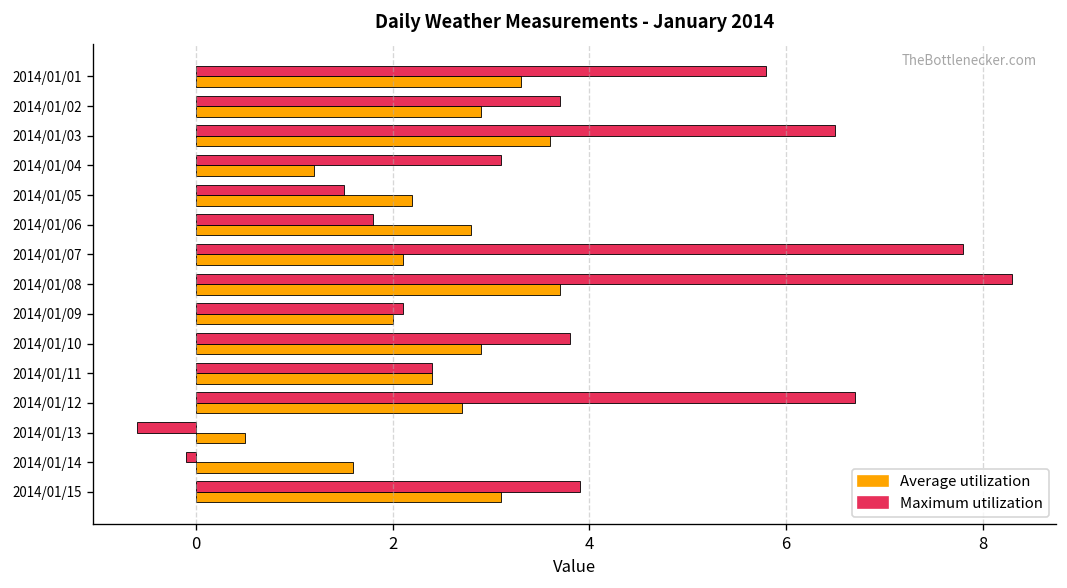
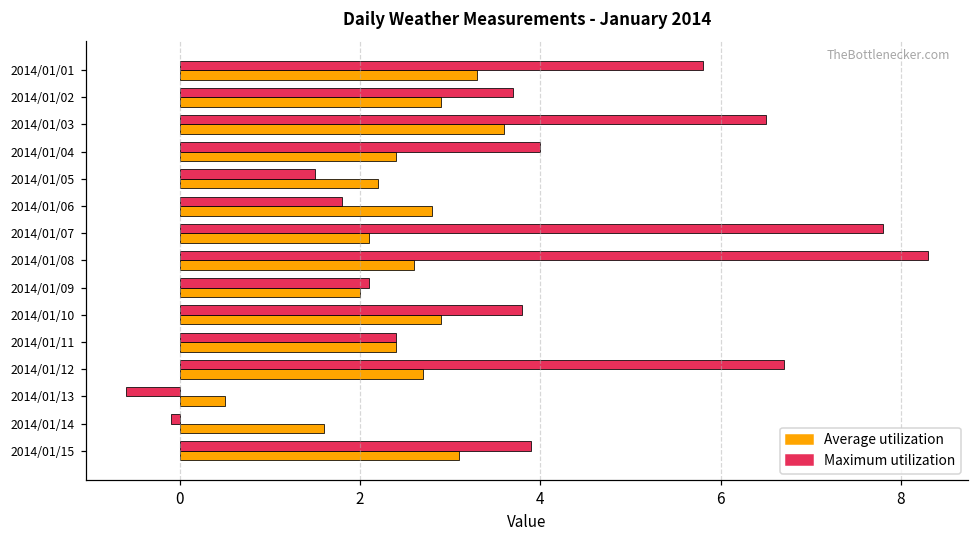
  {
    "Average utilization": {
      "2014/01/01": 3.3,
      "2014/01/02": 2.9,
      "2014/01/03": 3.6,
-     "2014/01/04": 1.2,
+     "2014/01/04": 2.4,
      "2014/01/05": 2.2,
      "2014/01/06": 2.8,
      "2014/01/07": 2.1,
-     "2014/01/08": 3.7,
+     "2014/01/08": 2.6,
      "2014/01/09": 2.0,
      "2014/01/10": 2.9,
      "2014/01/11": 2.4,
      "2014/01/12": 2.7,
      "2014/01/13": 0.5,
      "2014/01/14": 1.6,
      "2014/01/15": 3.1
    },
    "Maximum utilization": {
      "2014/01/01": 5.8,
      "2014/01/02": 3.7,
      "2014/01/03": 6.5,
-     "2014/01/04": 3.1,
+     "2014/01/04": 4.0,
      "2014/01/05": 1.5,
      "2014/01/06": 1.8,
      "2014/01/07": 7.8,
      "2014/01/08": 8.3,
      "2014/01/09": 2.1,
      "2014/01/10": 3.8,
      "2014/01/11": 2.4,
      "2014/01/12": 6.7,
      "2014/01/13": -0.6,
      "2014/01/14": -0.1,
      "2014/01/15": 3.9
    }
  }
